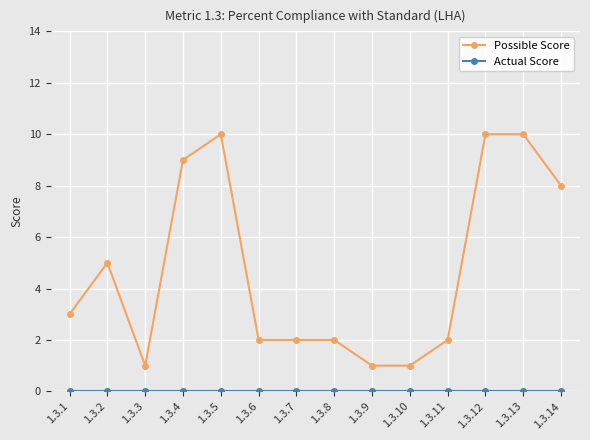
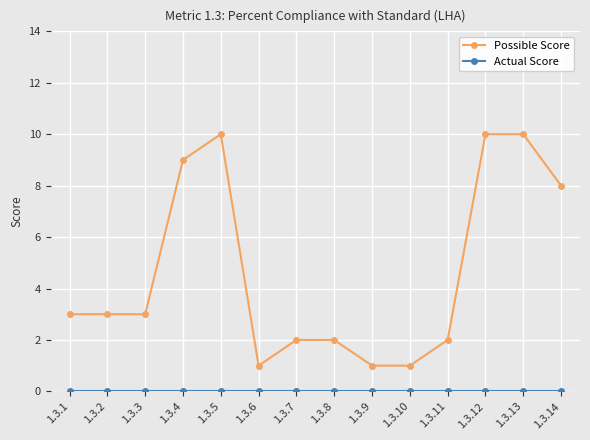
  {
    "Possible Score": {
      "1.3.1": 3,
-     "1.3.2": 5,
-     "1.3.3": 1,
+     "1.3.2": 3,
+     "1.3.3": 3,
      "1.3.4": 9,
      "1.3.5": 10,
-     "1.3.6": 2,
+     "1.3.6": 1,
      "1.3.7": 2,
      "1.3.8": 2,
      "1.3.9": 1,
      "1.3.10": 1,
      "1.3.11": 2,
      "1.3.12": 10,
      "1.3.13": 10,
      "1.3.14": 8
    },
    "Actual Score": {
      "1.3.1": 0,
      "1.3.2": 0,
      "1.3.3": 0,
      "1.3.4": 0,
      "1.3.5": 0,
      "1.3.6": 0,
      "1.3.7": 0,
      "1.3.8": 0,
      "1.3.9": 0,
      "1.3.10": 0,
      "1.3.11": 0,
      "1.3.12": 0,
      "1.3.13": 0,
      "1.3.14": 0
    }
  }
